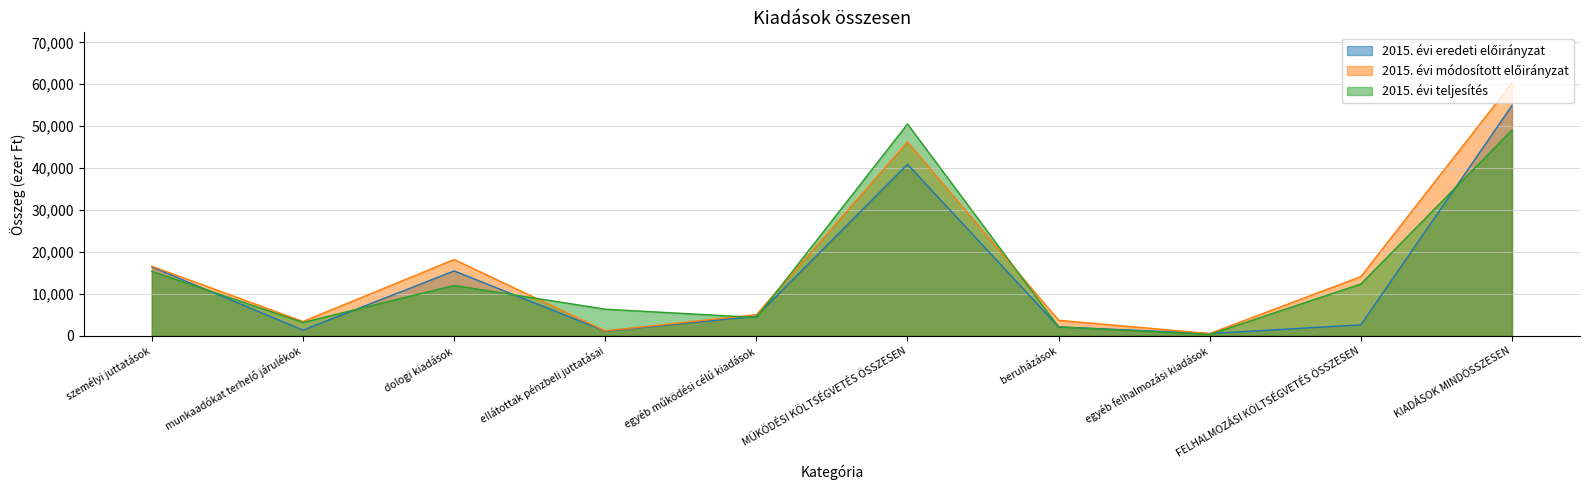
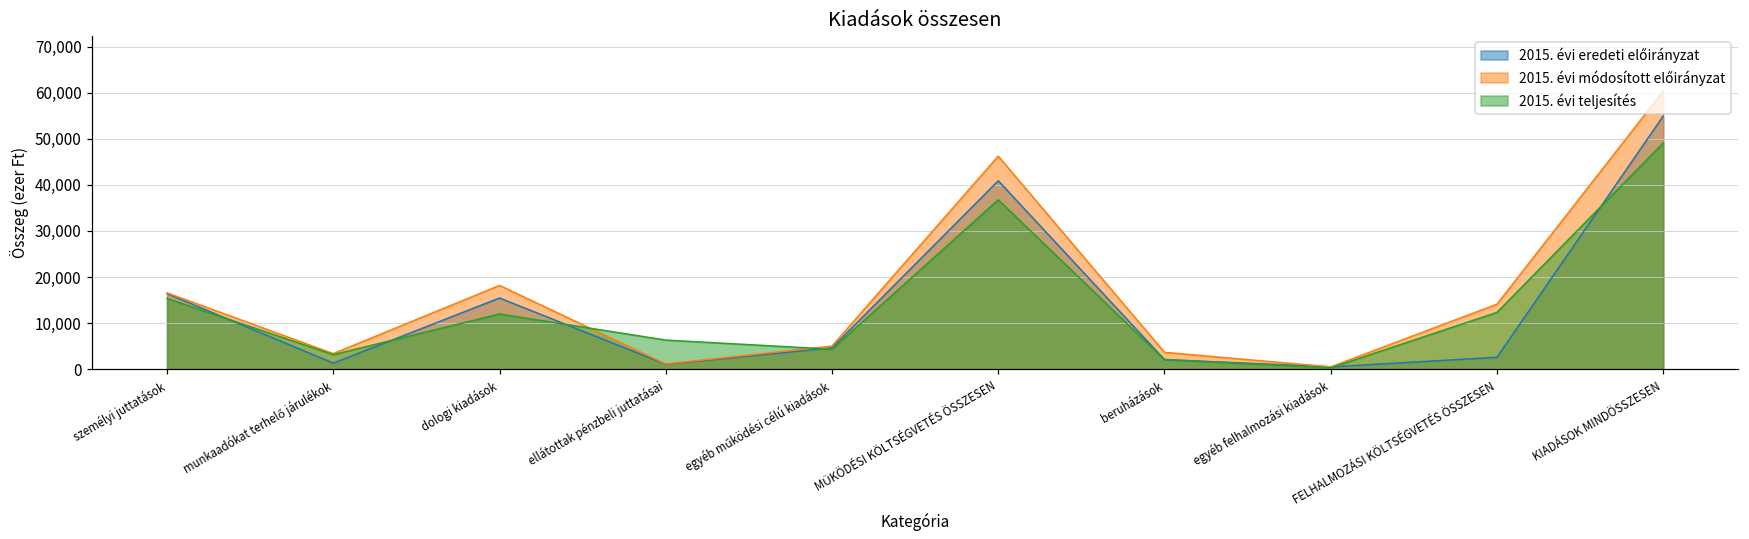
  {
    "2015. évi eredeti előirányzat": {
      "munkaadókat terhelő járulékok": "1,000",
      "dologi kiadások": "15,000",
      "MŰKÖDÉSI KÖLTSÉGVETÉS ÖSSZESEN": "41,000",
      "FELHALMOZÁSI KÖLTSÉGVETÉS ÖSSZESEN": "3,000",
      "KIADÁSOK MINDÖSSZESEN": "55,000"
    },
    "2015. évi módosított előirányzat": {
      "dologi kiadások": "18,000",
      "MŰKÖDÉSI KÖLTSÉGVETÉS ÖSSZESEN": "46,000",
      "beruházások": "4,000",
      "FELHALMOZÁSI KÖLTSÉGVETÉS ÖSSZESEN": "14,000"
    },
    "2015. évi teljesítés": {
      "személyi juttatások": "15,000",
      "dologi kiadások": "12,000",
      "ellátottak pénzbeli juttatásai": "6,000",
-     "MŰKÖDÉSI KÖLTSÉGVETÉS ÖSSZESEN": "51,000",
+     "MŰKÖDÉSI KÖLTSÉGVETÉS ÖSSZESEN": "37,000",
      "FELHALMOZÁSI KÖLTSÉGVETÉS ÖSSZESEN": "12,000",
      "KIADÁSOK MINDÖSSZESEN": "49,000"
    }
  }
